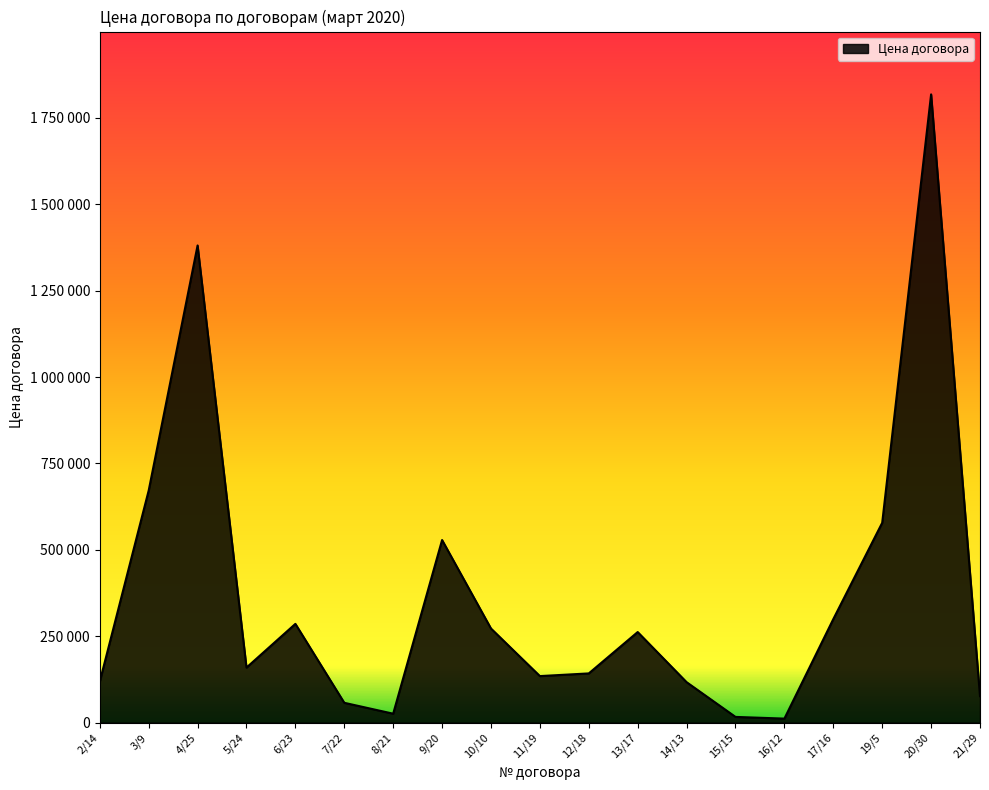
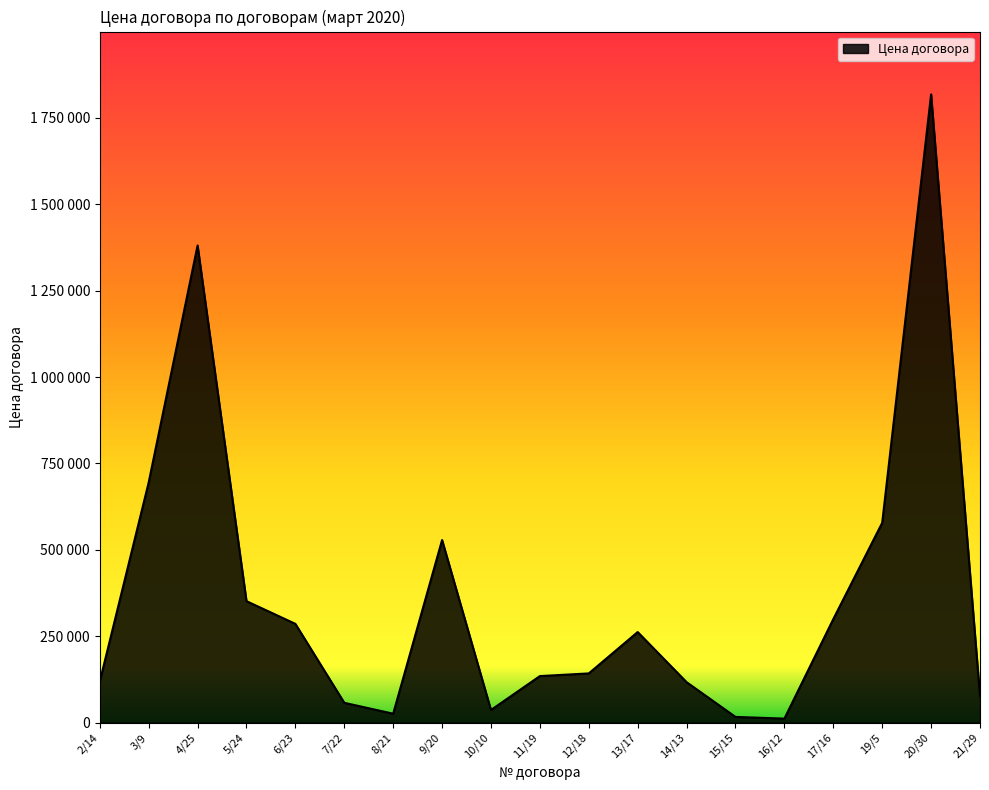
  {
    "2/14": 120000,
-   "3/9": 670000,
+   "3/9": 690000,
    "4/25": 1380000,
-   "5/24": 160000,
+   "5/24": 350000,
    "6/23": 290000,
    "7/22": 60000,
    "8/21": 30000,
    "9/20": 530000,
-   "10/10": 270000,
+   "10/10": 40000,
    "11/19": 130000,
    "12/18": 140000,
    "13/17": 260000,
    "14/13": 120000,
    "15/15": 20000,
    "16/12": 10000,
    "17/16": 300000,
    "19/5": 580000,
    "20/30": 1820000,
    "21/29": 80000
  }
